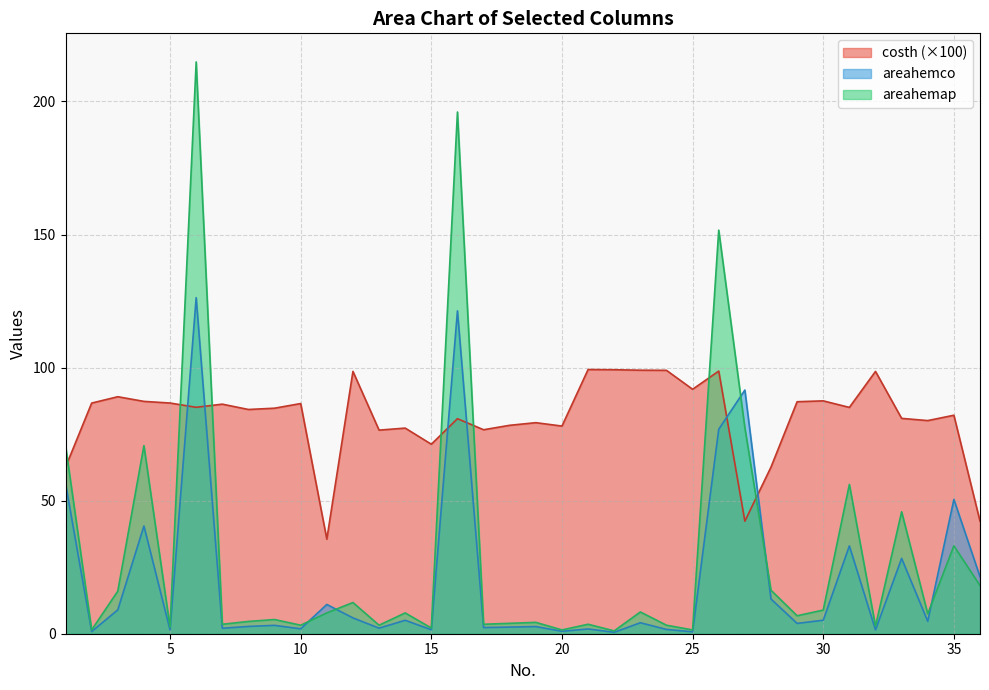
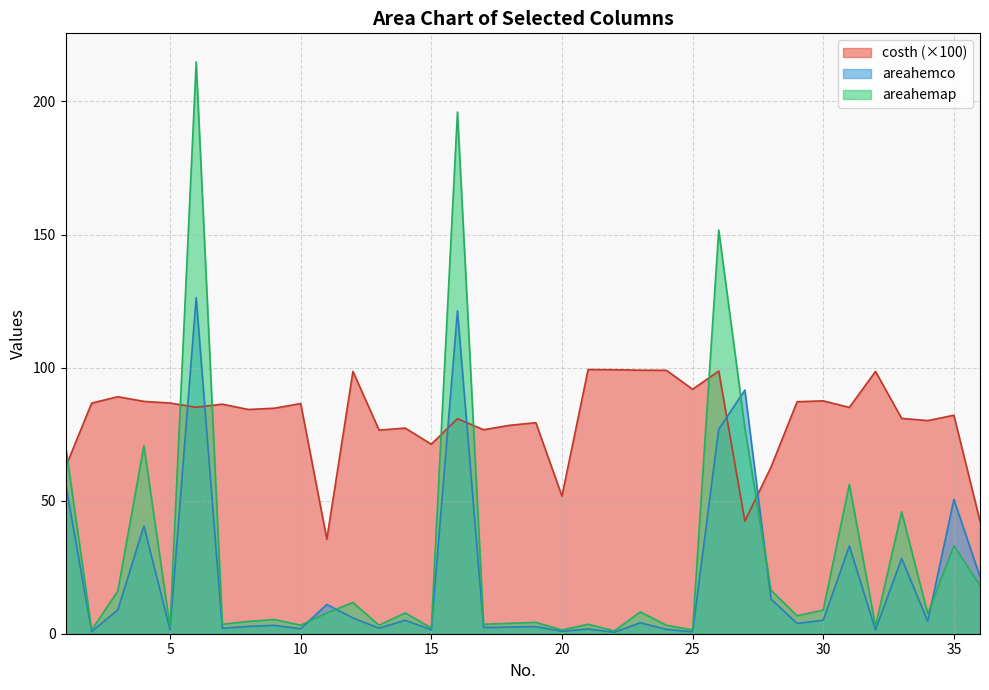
  {
    "costh (×100)": {
      "5": 87,
      "10": 86,
      "15": 71,
-     "20": 78,
+     "20": 52,
      "25": 92,
      "30": 87,
      "35": 82
    },
    "areahemco": {
      "5": 1,
      "10": 2,
      "30": 5,
      "35": 50
    },
    "areahemap": {
      "5": 2,
      "10": 3,
      "30": 9,
      "35": 33
    }
  }
